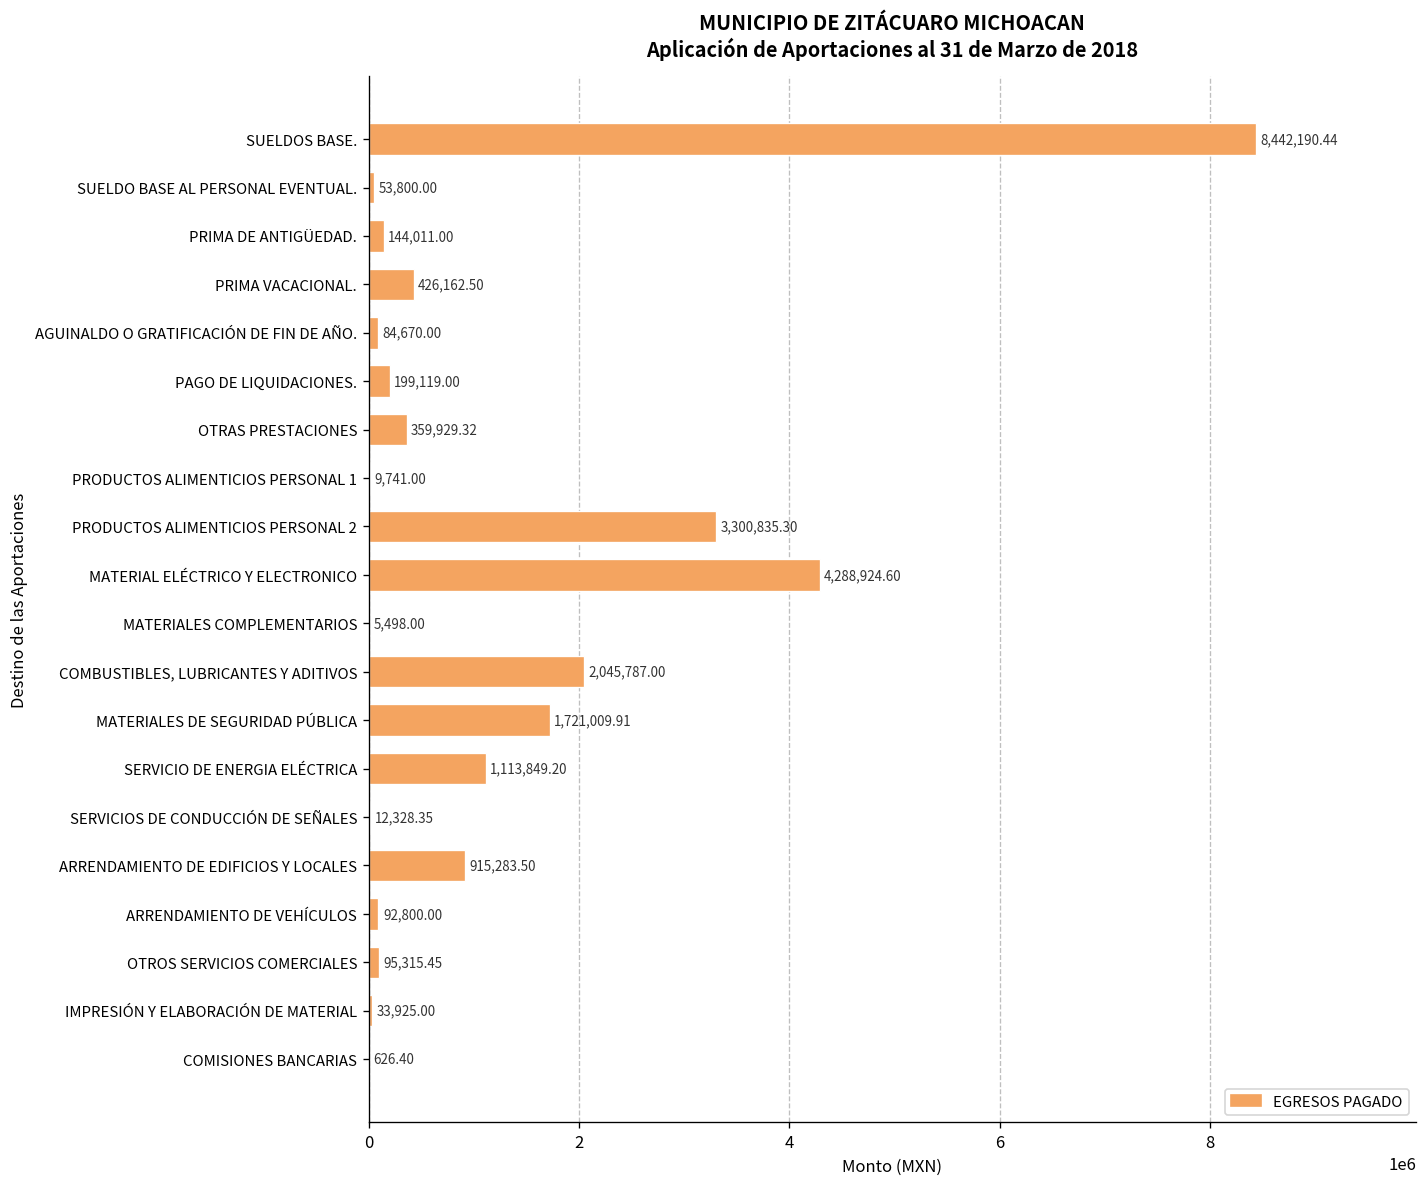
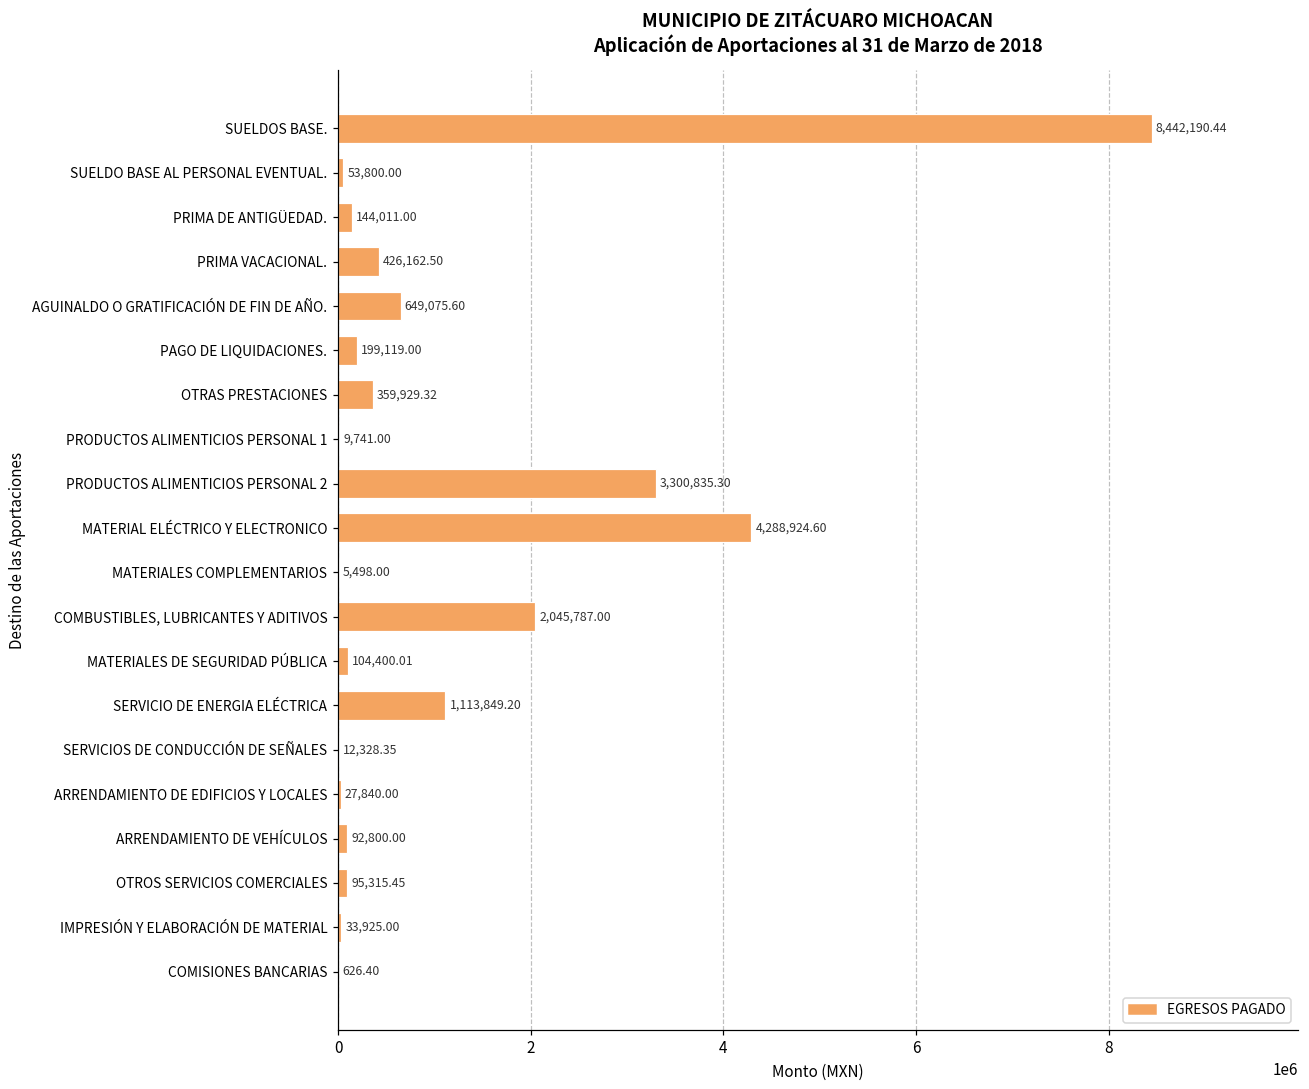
  {
    "SUELDOS BASE.": "8,442,190.44",
    "SUELDO BASE AL PERSONAL EVENTUAL.": "53,800.00",
    "PRIMA DE ANTIGÜEDAD.": "144,011.00",
    "PRIMA VACACIONAL.": "426,162.50",
-   "AGUINALDO O GRATIFICACIÓN DE FIN DE AÑO.": "84,670.00",
+   "AGUINALDO O GRATIFICACIÓN DE FIN DE AÑO.": "649,075.60",
    "PAGO DE LIQUIDACIONES.": "199,119.00",
    "OTRAS PRESTACIONES": "359,929.32",
    "PRODUCTOS ALIMENTICIOS PERSONAL 1": "9,741.00",
    "PRODUCTOS ALIMENTICIOS PERSONAL 2": "3,300,835.30",
    "MATERIAL ELÉCTRICO Y ELECTRONICO": "4,288,924.60",
    "MATERIALES COMPLEMENTARIOS": "5,498.00",
    "COMBUSTIBLES, LUBRICANTES Y ADITIVOS": "2,045,787.00",
-   "MATERIALES DE SEGURIDAD PÚBLICA": "1,721,009.91",
+   "MATERIALES DE SEGURIDAD PÚBLICA": "104,400.01",
    "SERVICIO DE ENERGIA ELÉCTRICA": "1,113,849.20",
    "SERVICIOS DE CONDUCCIÓN DE SEÑALES": "12,328.35",
-   "ARRENDAMIENTO DE EDIFICIOS Y LOCALES": "915,283.50",
+   "ARRENDAMIENTO DE EDIFICIOS Y LOCALES": "27,840.00",
    "ARRENDAMIENTO DE VEHÍCULOS": "92,800.00",
    "OTROS SERVICIOS COMERCIALES": "95,315.45",
    "IMPRESIÓN Y ELABORACIÓN DE MATERIAL": "33,925.00",
    "COMISIONES BANCARIAS": "626.40"
  }
